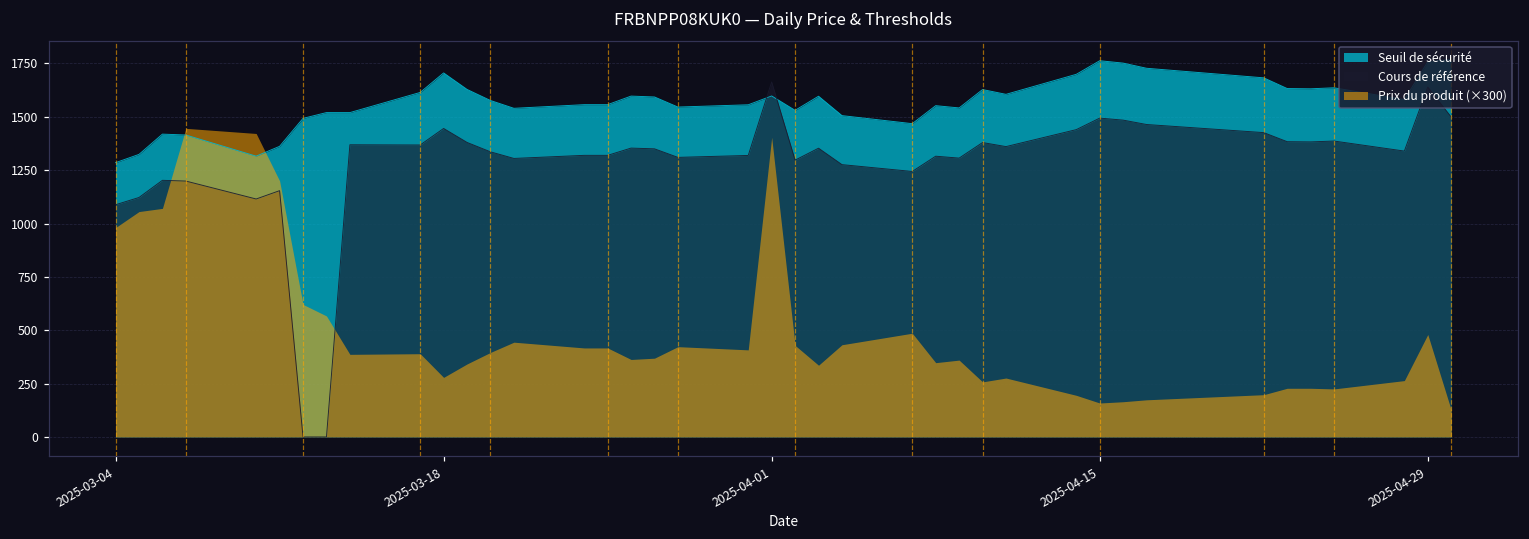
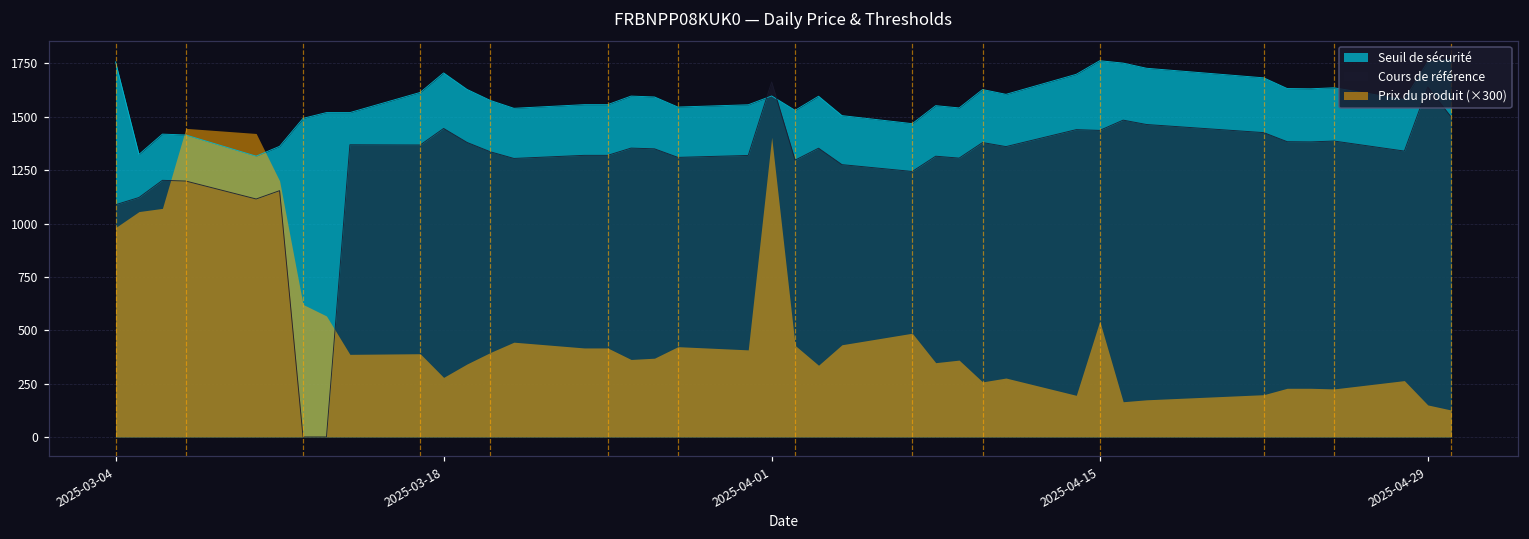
  {
    "Seuil de sécurité": {
-     "2025-03-04": 1290,
+     "2025-03-04": 1760,
      "2025-03-18": 1710,
      "2025-04-01": 1600,
      "2025-04-15": 1760
    },
    "Cours de référence": {
      "2025-03-04": 1090,
      "2025-03-18": 1450,
      "2025-04-01": 1660,
-     "2025-04-15": 1490
+     "2025-04-15": 1440
    },
    "Prix du produit (×300)": {
      "2025-03-04": 980,
      "2025-03-18": 280,
      "2025-04-01": 1400,
-     "2025-04-15": 160,
-     "2025-04-29": 480
+     "2025-04-15": 540,
+     "2025-04-29": 150
    }
  }
